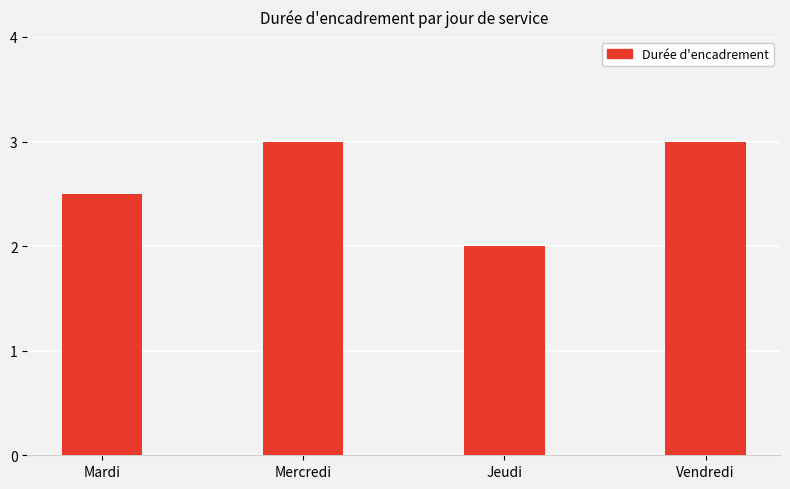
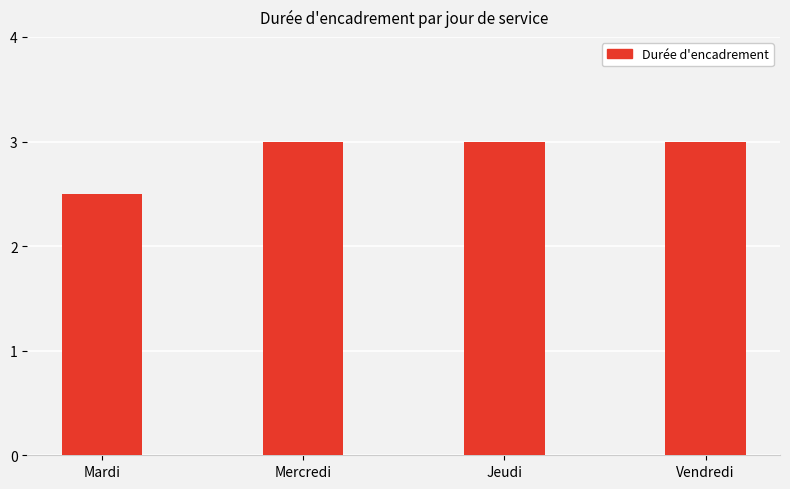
  {
    "Mardi": 2.50,
    "Mercredi": 3,
-   "Jeudi": 2,
+   "Jeudi": 3,
    "Vendredi": 3
  }
